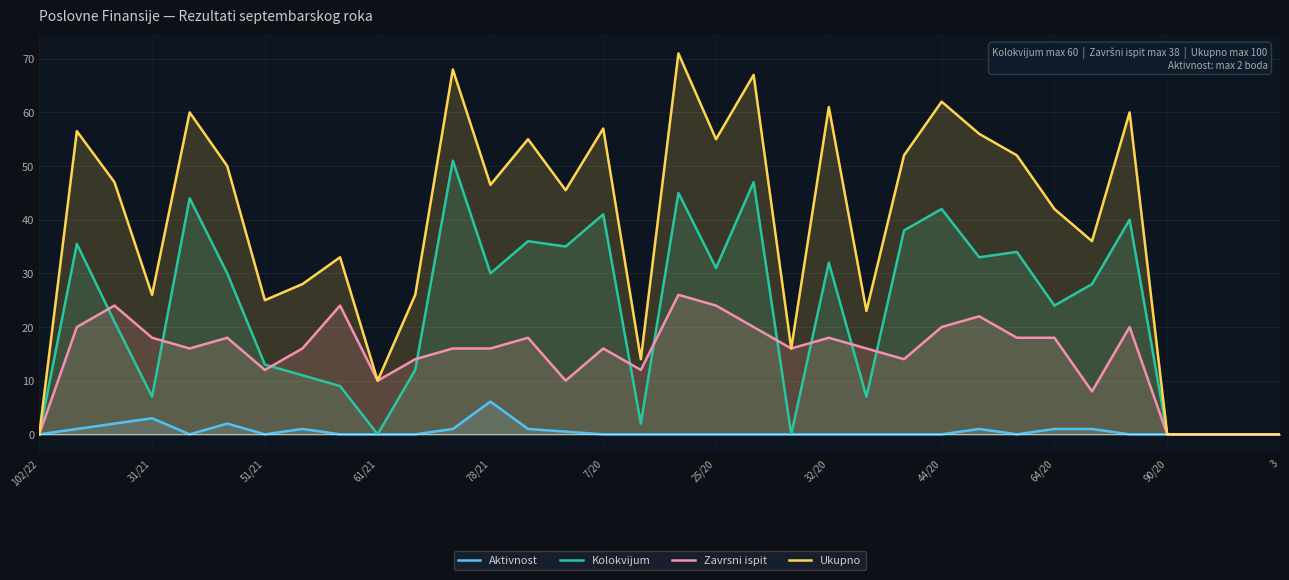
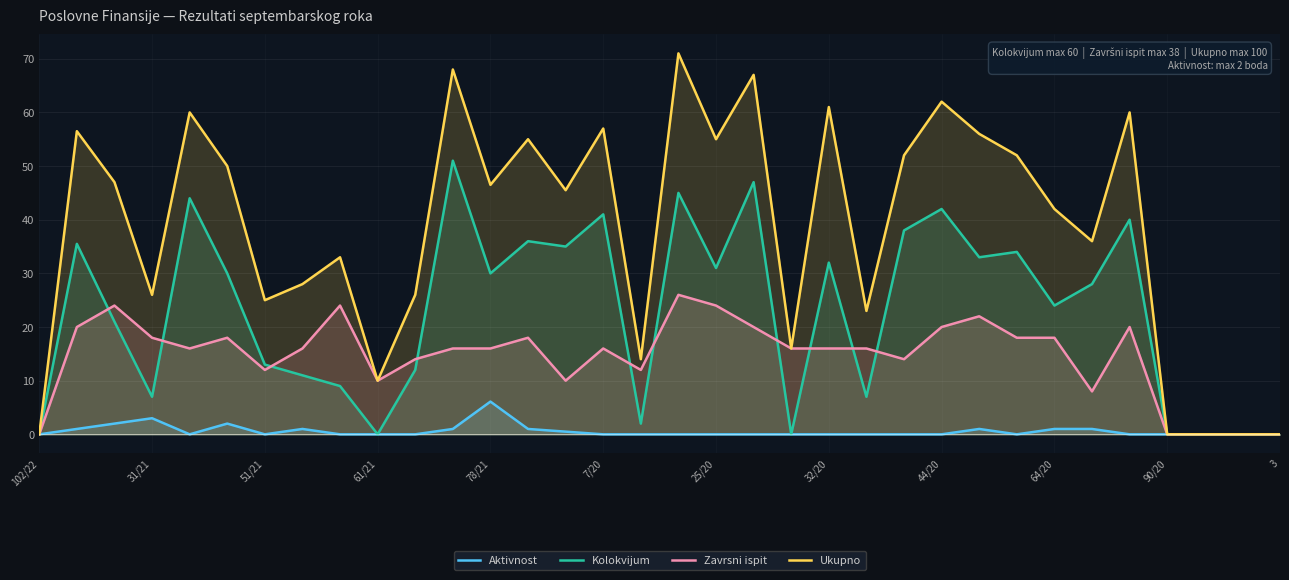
  {
    "Aktivnost": {
      "31/21": 3,
      "51/21": 0,
      "78/21": 6,
      "7/20": 0,
      "25/20": 0,
      "32/20": 0,
      "44/20": 0,
      "64/20": 1
    },
    "Kolokvijum": {
      "31/21": 7,
      "51/21": 13,
      "78/21": 30,
      "7/20": 41,
      "25/20": 31,
      "32/20": 32,
      "44/20": 42,
      "64/20": 24
    },
    "Zavrsni ispit": {
      "31/21": 18,
      "51/21": 12,
      "78/21": 16,
      "7/20": 16,
      "25/20": 24,
-     "32/20": 18,
+     "32/20": 16,
      "44/20": 20,
      "64/20": 18
    },
    "Ukupno": {
      "31/21": 26,
      "51/21": 25,
      "78/21": 47,
      "7/20": 57,
      "25/20": 55,
      "32/20": 61,
      "44/20": 62,
      "64/20": 42
    }
  }
